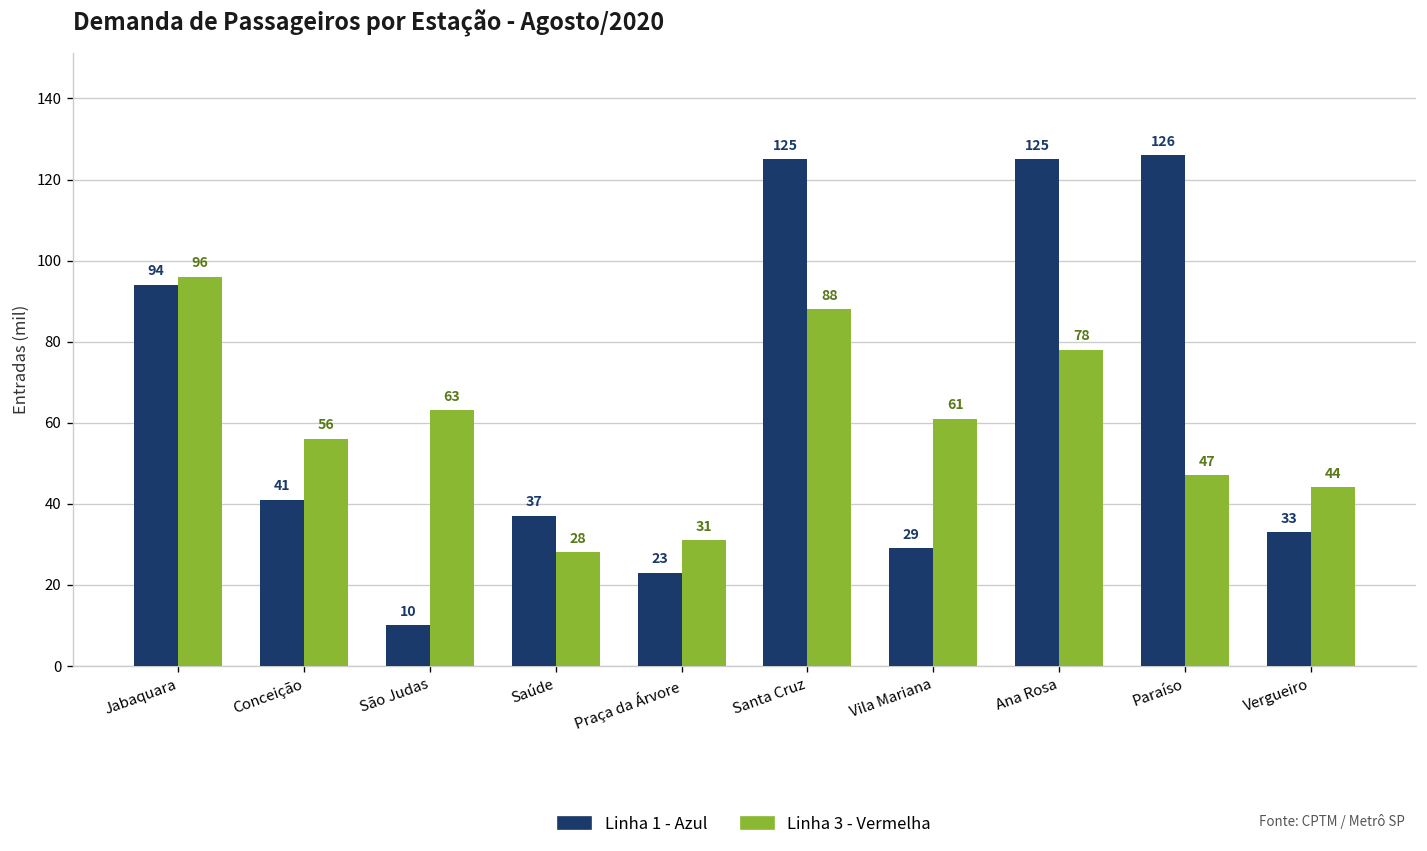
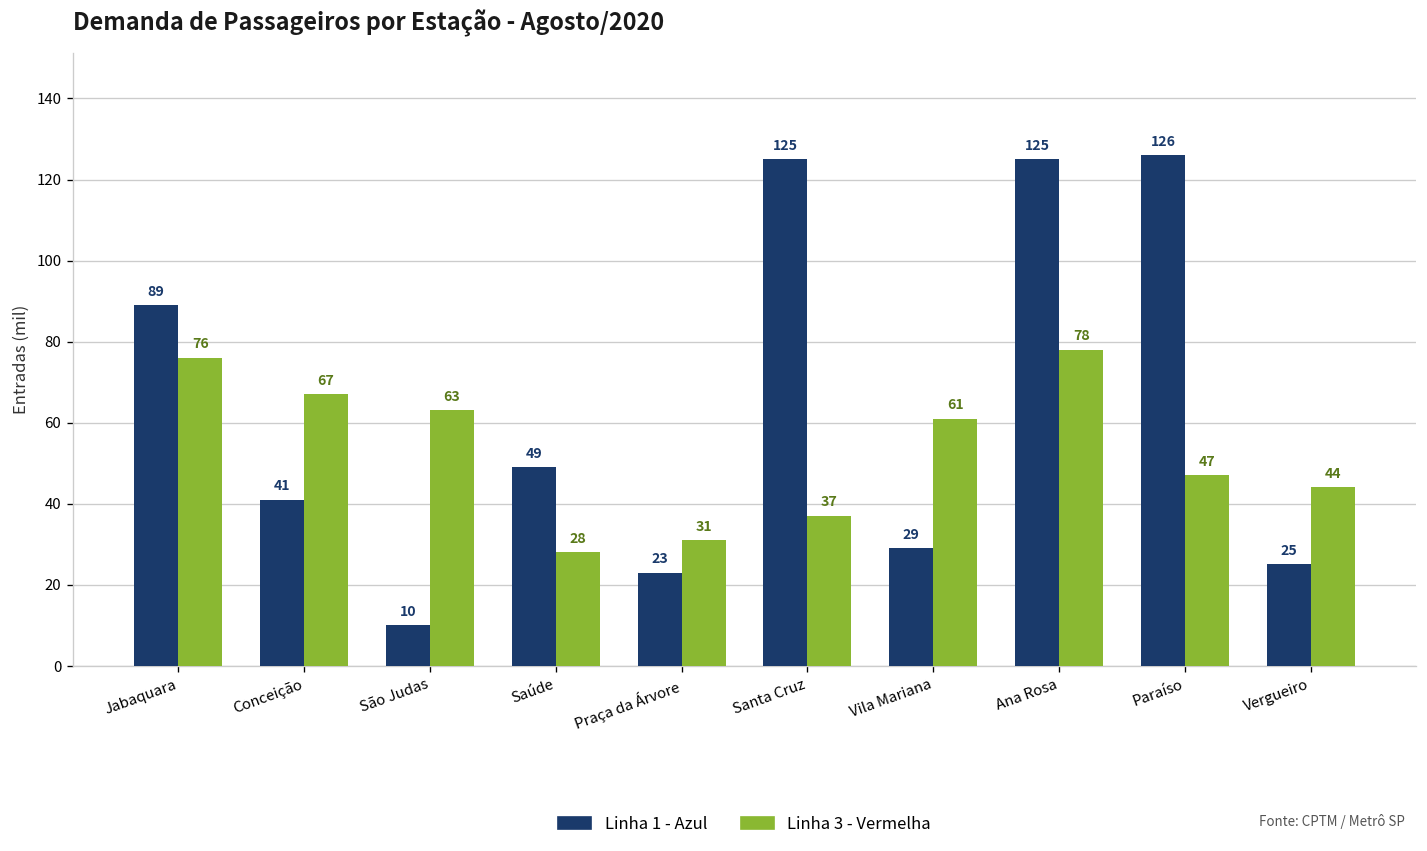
  {
    "Linha 1 - Azul": {
-     "Jabaquara": 94,
+     "Jabaquara": 89,
      "Conceição": 41,
      "São Judas": 10,
-     "Saúde": 37,
+     "Saúde": 49,
      "Praça da Árvore": 23,
      "Santa Cruz": 125,
      "Vila Mariana": 29,
      "Ana Rosa": 125,
      "Paraíso": 126,
-     "Vergueiro": 33
+     "Vergueiro": 25
    },
    "Linha 3 - Vermelha": {
-     "Jabaquara": 96,
-     "Conceição": 56,
+     "Jabaquara": 76,
+     "Conceição": 67,
      "São Judas": 63,
      "Saúde": 28,
      "Praça da Árvore": 31,
-     "Santa Cruz": 88,
+     "Santa Cruz": 37,
      "Vila Mariana": 61,
      "Ana Rosa": 78,
      "Paraíso": 47,
      "Vergueiro": 44
    }
  }
